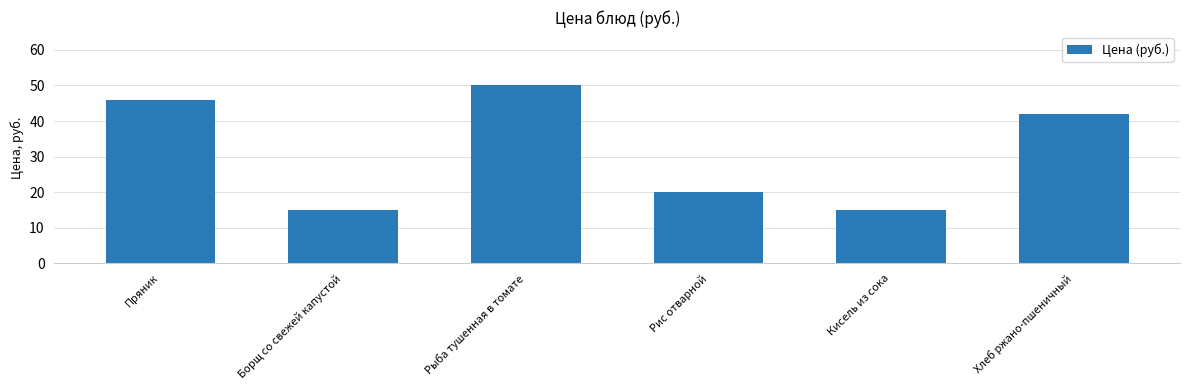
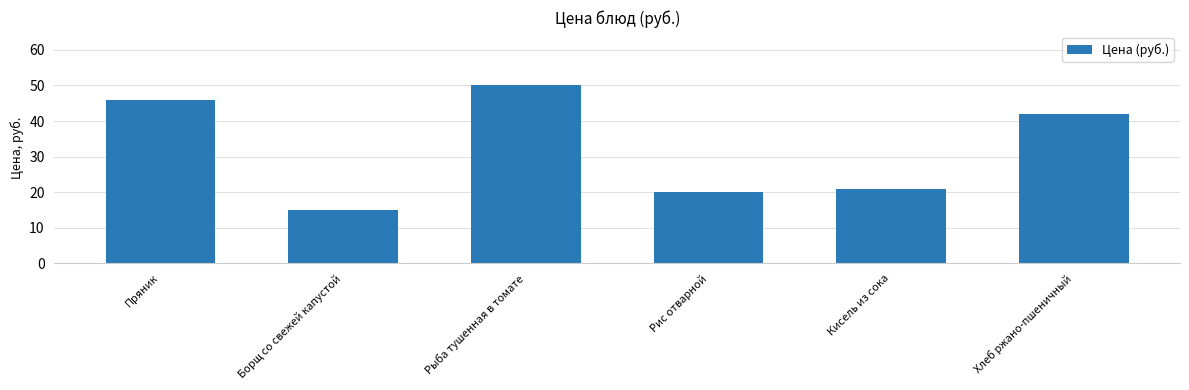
  {
    "Пряник": 46,
    "Борщ со свежей капустой": 15,
    "Рыба тушенная в томате": 50,
    "Рис отварной": 20,
-   "Кисель из сока": 15,
+   "Кисель из сока": 21,
    "Хлеб ржано-пшеничный": 42
  }
